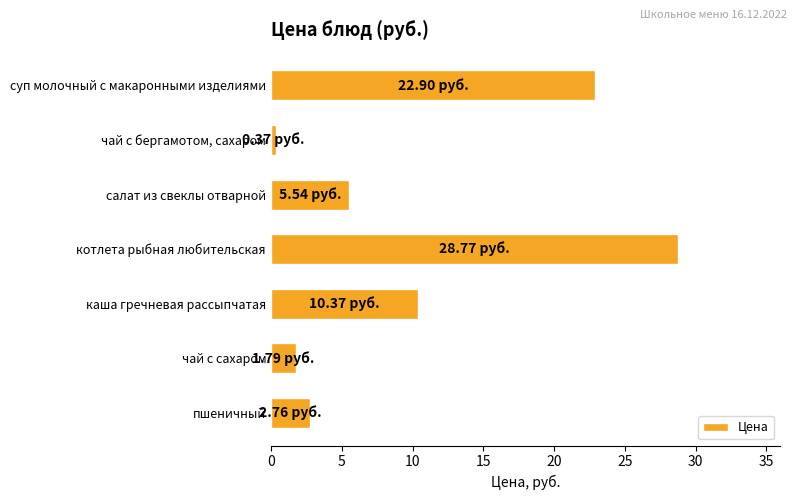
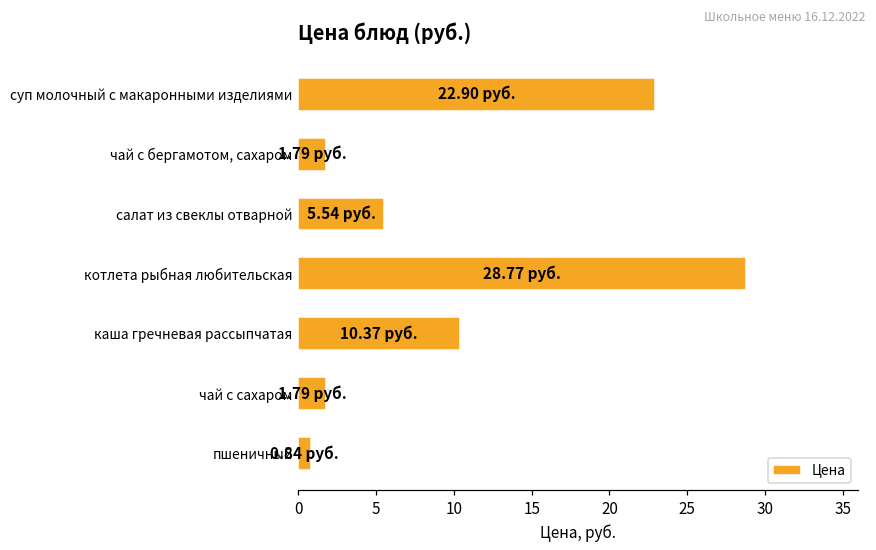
  {
    "суп молочный с макаронными изделиями": 22.90,
-   "чай с бергамотом, сахаром": 0.37,
+   "чай с бергамотом, сахаром": 1.79,
    "салат из свеклы отварной": 5.54,
    "котлета рыбная любительская": 28.77,
    "каша гречневая рассыпчатая": 10.37,
    "чай с сахаром": 1.79,
-   "пшеничный": 2.76
+   "пшеничный": 0.84
  }
